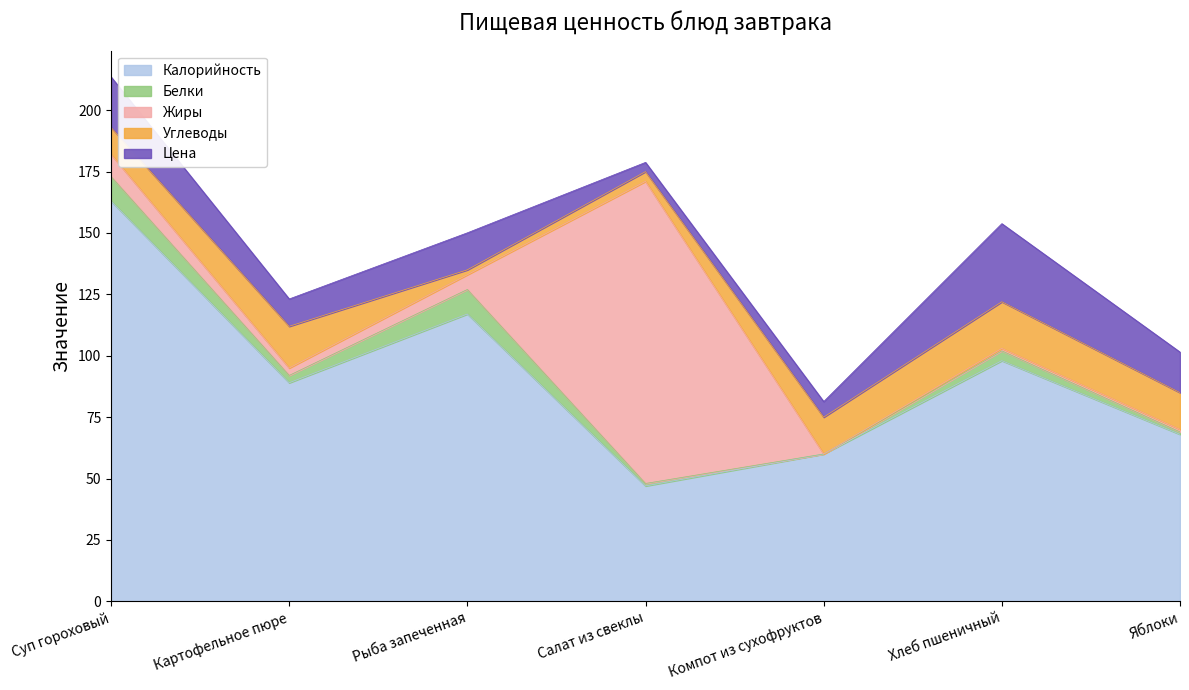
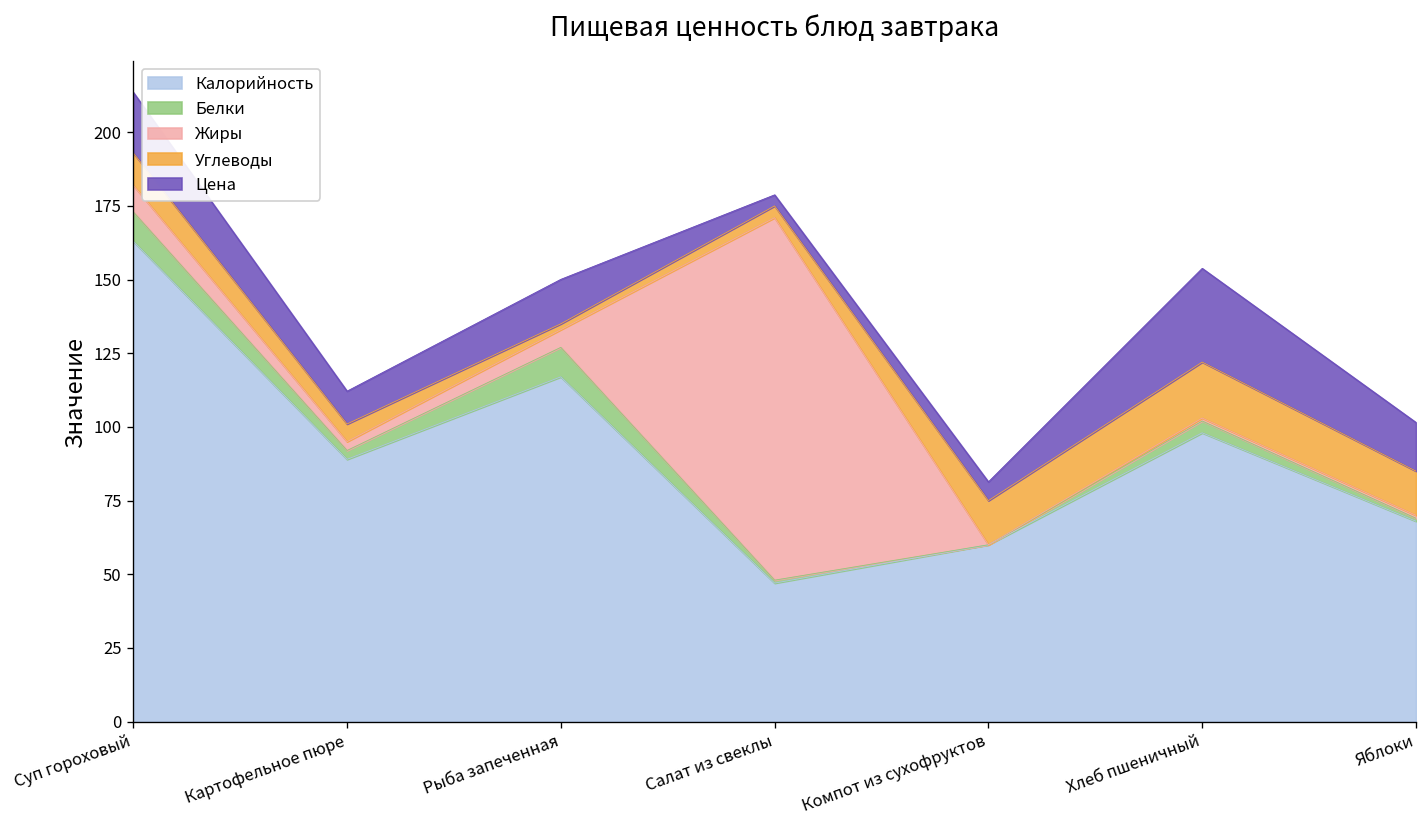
  {
    "Калорийность": {
      "Суп гороховый": 163,
      "Картофельное пюре": 89,
      "Рыба запеченная": 117,
      "Хлеб пшеничный": 98
    },
    "Белки": {
      "Суп гороховый": 10,
      "Картофельное пюре": 3,
      "Рыба запеченная": 10
    },
    "Жиры": {
      "Суп гороховый": 9,
      "Картофельное пюре": 3,
      "Рыба запеченная": 6,
      "Салат из свеклы": 123
    },
    "Углеводы": {
      "Суп гороховый": 11,
-     "Картофельное пюре": 17,
+     "Картофельное пюре": 6,
      "Рыба запеченная": 2,
      "Салат из свеклы": 4,
      "Компот из сухофруктов": 15,
      "Хлеб пшеничный": 19,
      "Яблоки": 15
    },
    "Цена": {
      "Суп гороховый": 21,
      "Картофельное пюре": 11,
      "Рыба запеченная": 15,
      "Салат из свеклы": 4,
      "Компот из сухофруктов": 6,
      "Хлеб пшеничный": 32,
      "Яблоки": 17
    }
  }
